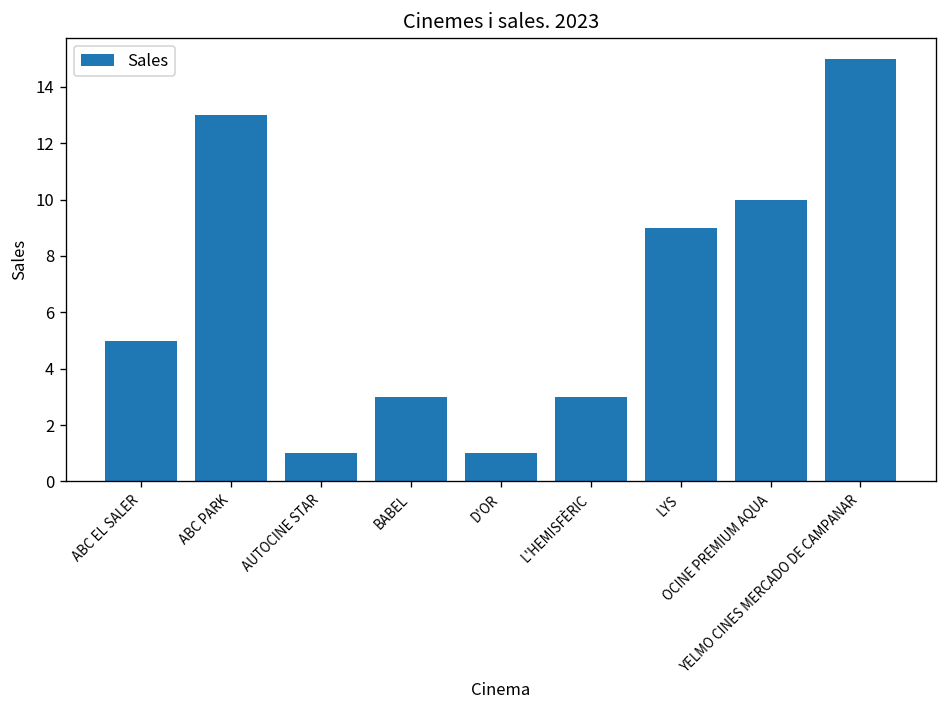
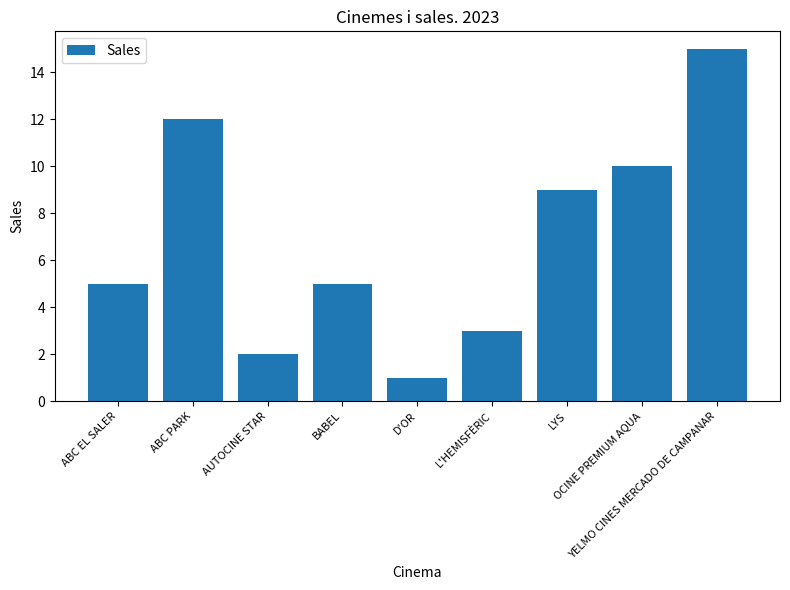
  {
    "ABC EL SALER": 5,
-   "ABC PARK": 13,
-   "AUTOCINE STAR": 1,
-   "BABEL": 3,
+   "ABC PARK": 12,
+   "AUTOCINE STAR": 2,
+   "BABEL": 5,
    "D'OR": 1,
    "L'HEMISFÈRIC": 3,
    "LYS": 9,
    "OCINE PREMIUM AQUA": 10,
    "YELMO CINES MERCADO DE CAMPANAR": 15
  }
